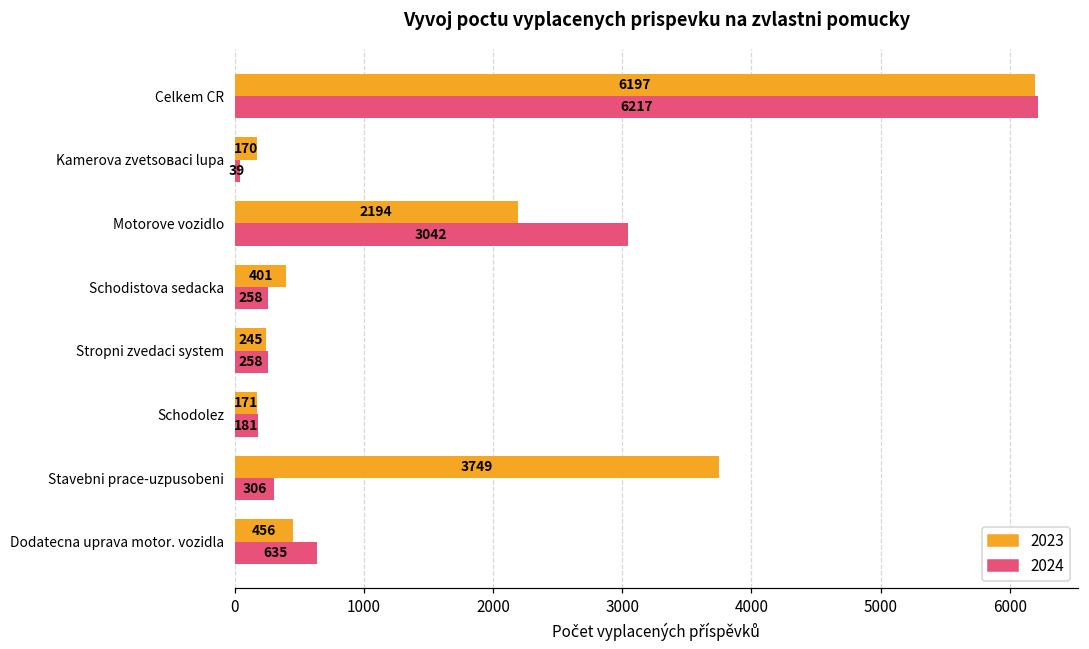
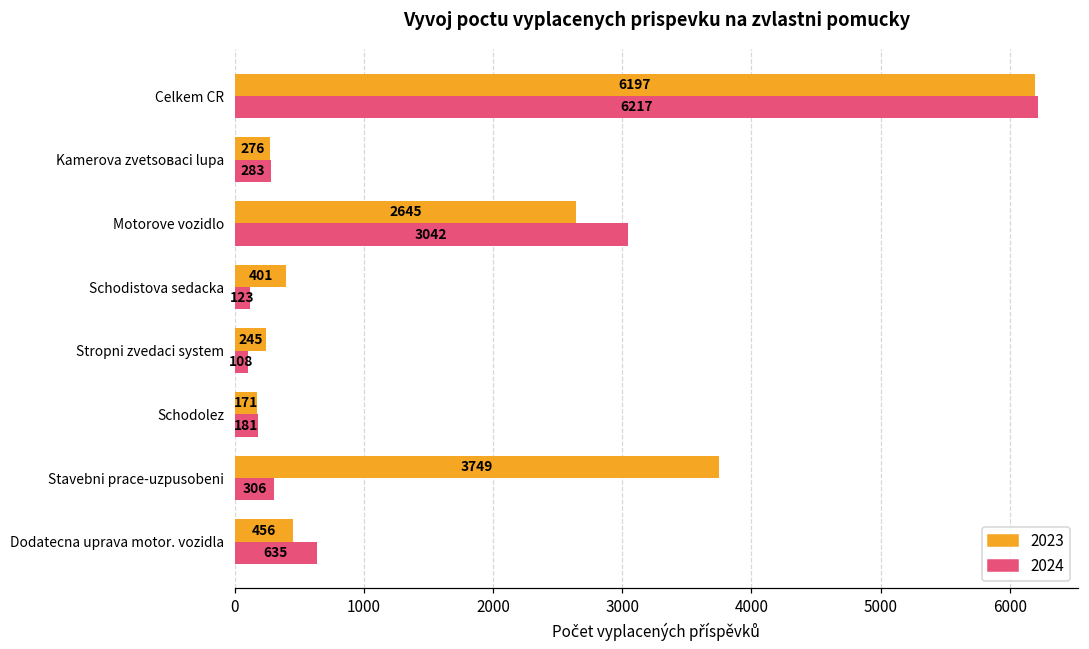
  {
    "2023": {
      "Celkem CR": 6197,
-     "Kamerova zvetsoвaci lupa": 170,
-     "Motorove vozidlo": 2194,
+     "Kamerova zvetsoвaci lupa": 276,
+     "Motorove vozidlo": 2645,
      "Schodistova sedacka": 401,
      "Stropni zvedaci system": 245,
      "Schodolez": 171,
      "Stavebni prace-uzpusobeni": 3749,
      "Dodatecna uprava motor. vozidla": 456
    },
    "2024": {
      "Celkem CR": 6217,
-     "Kamerova zvetsoвaci lupa": 39,
+     "Kamerova zvetsoвaci lupa": 283,
      "Motorove vozidlo": 3042,
-     "Schodistova sedacka": 258,
-     "Stropni zvedaci system": 258,
+     "Schodistova sedacka": 123,
+     "Stropni zvedaci system": 108,
      "Schodolez": 181,
      "Stavebni prace-uzpusobeni": 306,
      "Dodatecna uprava motor. vozidla": 635
    }
  }
